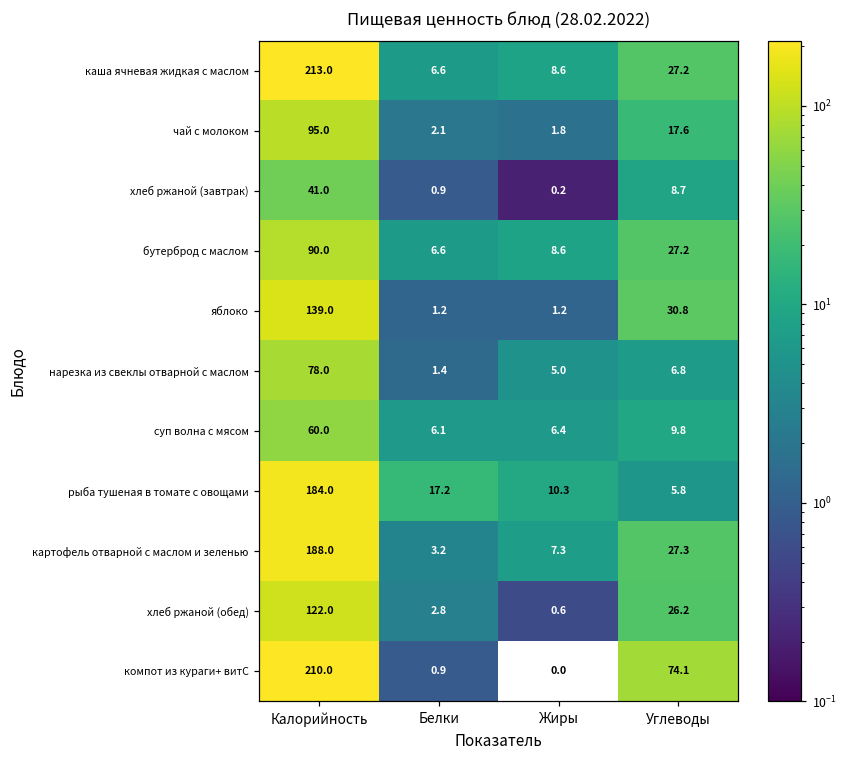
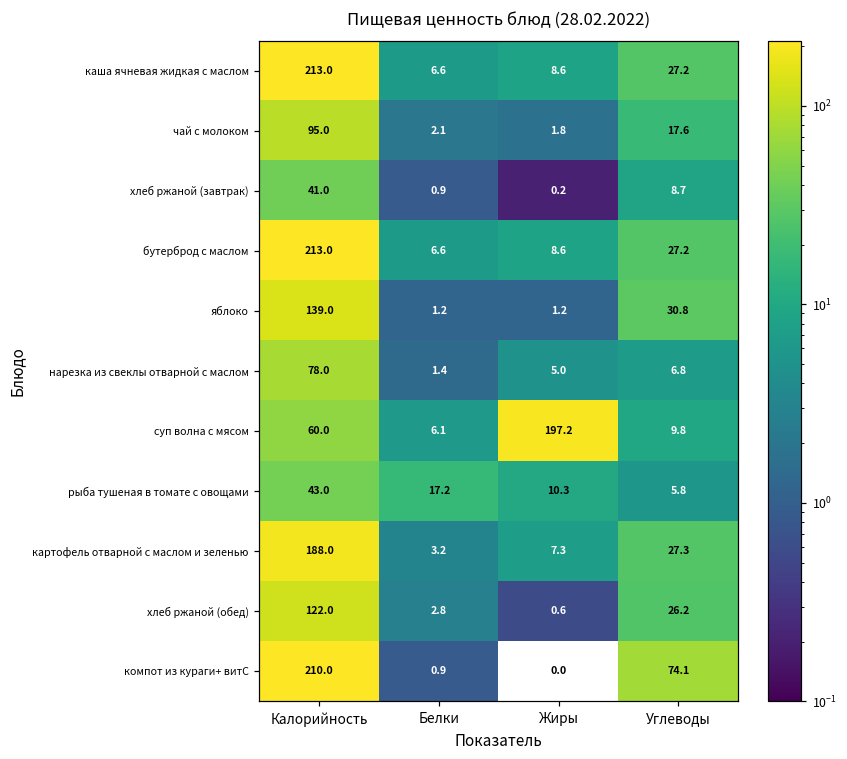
  {
    "каша ячневая жидкая с маслом": {
      "Калорийность": 213.0,
      "Белки": 6.6,
      "Жиры": 8.6,
      "Углеводы": 27.2
    },
    "чай с молоком": {
      "Калорийность": 95.0,
      "Белки": 2.1,
      "Жиры": 1.8,
      "Углеводы": 17.6
    },
    "хлеб ржаной (завтрак)": {
      "Калорийность": 41.0,
      "Белки": 0.9,
      "Жиры": 0.2,
      "Углеводы": 8.7
    },
    "бутерброд с маслом": {
-     "Калорийность": 90.0,
+     "Калорийность": 213.0,
      "Белки": 6.6,
      "Жиры": 8.6,
      "Углеводы": 27.2
    },
    "яблоко": {
      "Калорийность": 139.0,
      "Белки": 1.2,
      "Жиры": 1.2,
      "Углеводы": 30.8
    },
    "нарезка из свеклы отварной с маслом": {
      "Калорийность": 78.0,
      "Белки": 1.4,
      "Жиры": 5.0,
      "Углеводы": 6.8
    },
    "суп волна с мясом": {
      "Калорийность": 60.0,
      "Белки": 6.1,
-     "Жиры": 6.4,
+     "Жиры": 197.2,
      "Углеводы": 9.8
    },
    "рыба тушеная в томате с овощами": {
-     "Калорийность": 184.0,
+     "Калорийность": 43.0,
      "Белки": 17.2,
      "Жиры": 10.3,
      "Углеводы": 5.8
    },
    "картофель отварной с маслом и зеленью": {
      "Калорийность": 188.0,
      "Белки": 3.2,
      "Жиры": 7.3,
      "Углеводы": 27.3
    },
    "хлеб ржаной (обед)": {
      "Калорийность": 122.0,
      "Белки": 2.8,
      "Жиры": 0.6,
      "Углеводы": 26.2
    },
    "компот из кураги+ витС": {
      "Калорийность": 210.0,
      "Белки": 0.9,
      "Жиры": 0.0,
      "Углеводы": 74.1
    }
  }
